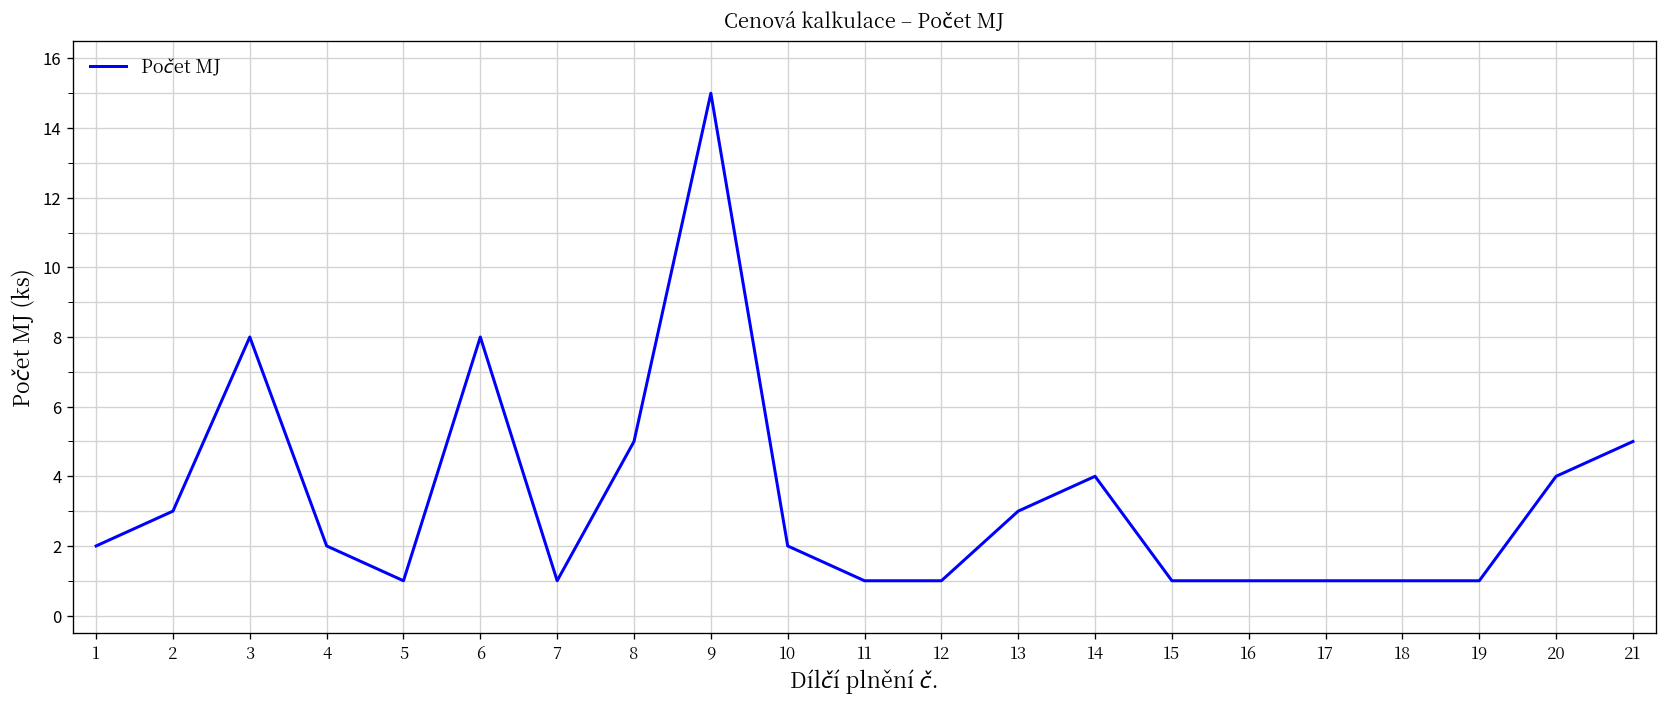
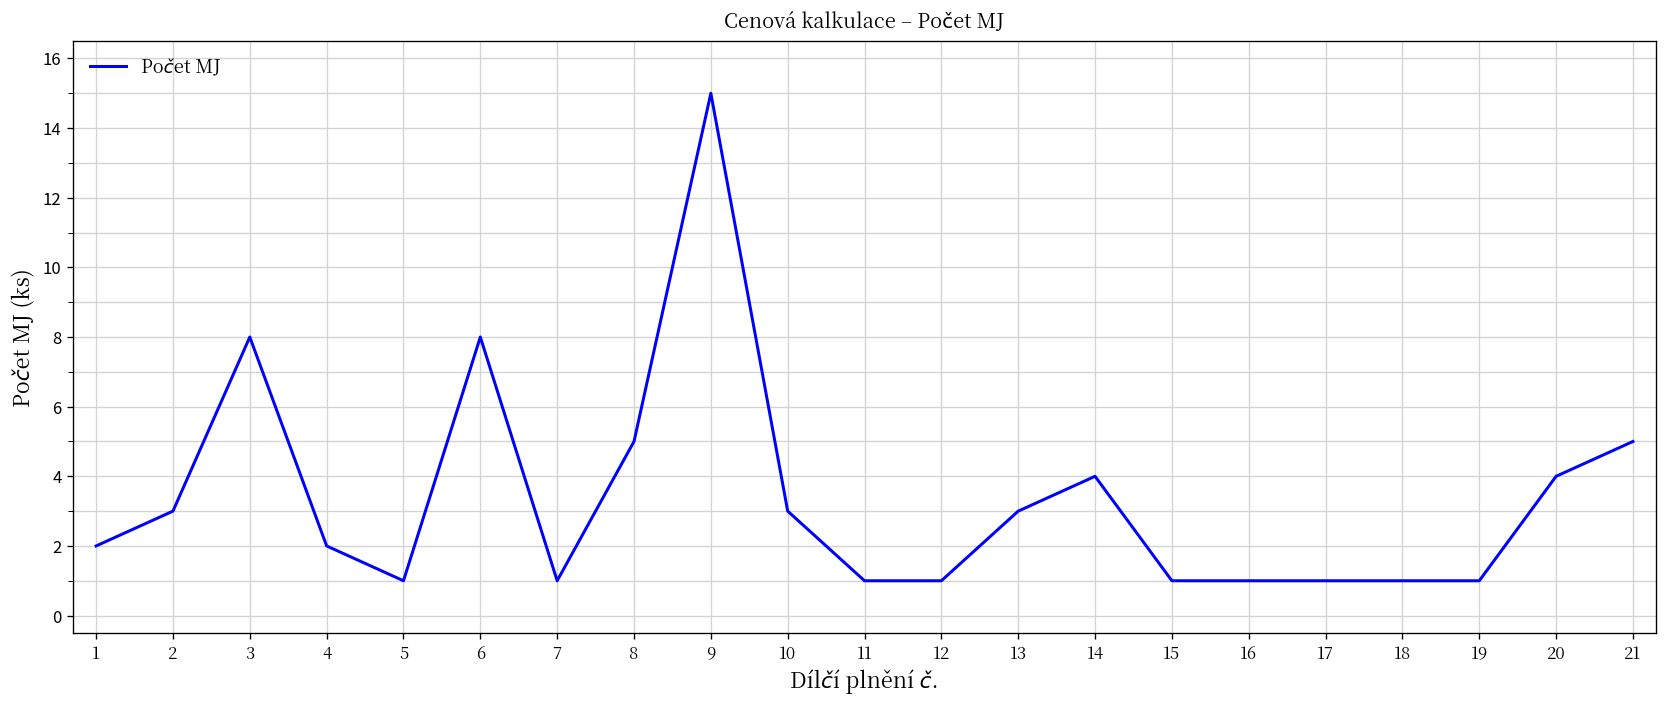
  {
    "1": 2,
    "2": 3,
    "3": 8,
    "4": 2,
    "5": 1,
    "6": 8,
    "7": 1,
    "8": 5,
    "9": 15,
-   "10": 2,
+   "10": 3,
    "11": 1,
    "12": 1,
    "13": 3,
    "14": 4,
    "15": 1,
    "16": 1,
    "17": 1,
    "18": 1,
    "19": 1,
    "20": 4,
    "21": 5
  }
